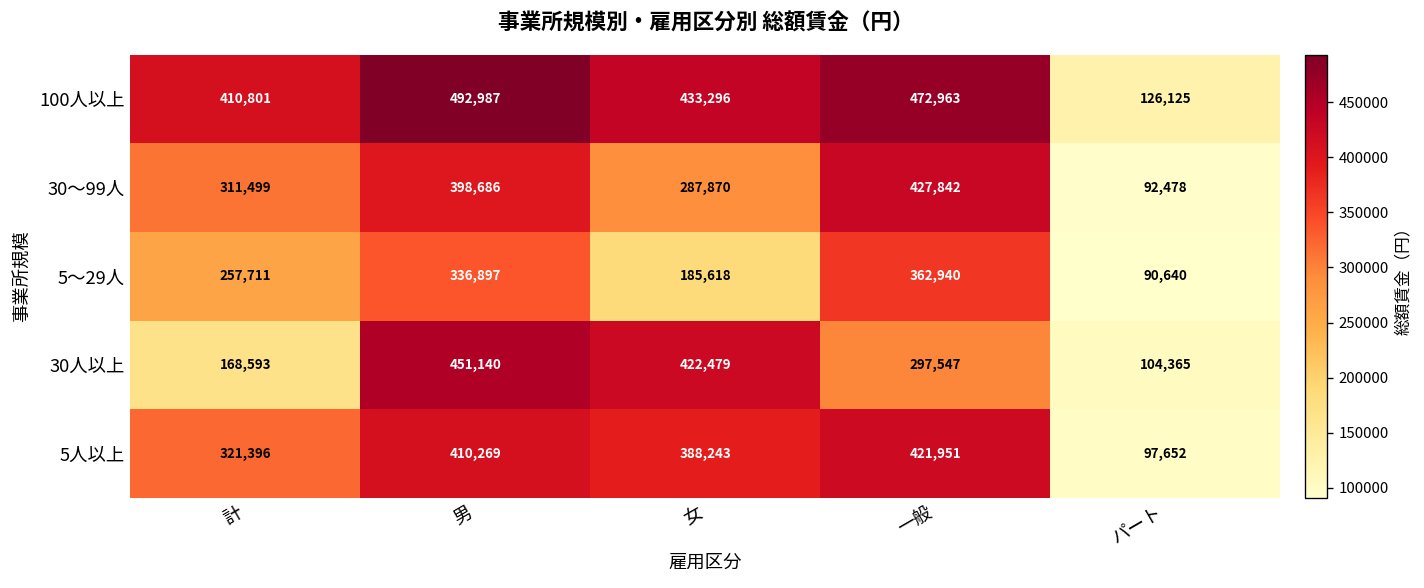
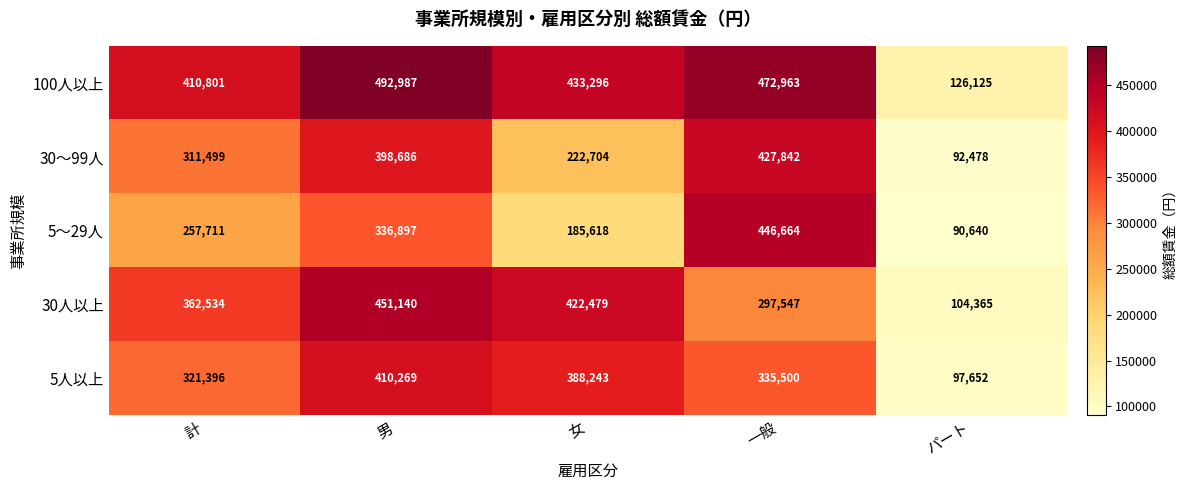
  {
    "100人以上": {
      "計": "410,801",
      "男": "492,987",
      "女": "433,296",
      "一般": "472,963",
      "パート": "126,125"
    },
    "30～99人": {
      "計": "311,499",
      "男": "398,686",
-     "女": "287,870",
+     "女": "222,704",
      "一般": "427,842",
      "パート": "92,478"
    },
    "5～29人": {
      "計": "257,711",
      "男": "336,897",
      "女": "185,618",
-     "一般": "362,940",
+     "一般": "446,664",
      "パート": "90,640"
    },
    "30人以上": {
-     "計": "168,593",
+     "計": "362,534",
      "男": "451,140",
      "女": "422,479",
      "一般": "297,547",
      "パート": "104,365"
    },
    "5人以上": {
      "計": "321,396",
      "男": "410,269",
      "女": "388,243",
-     "一般": "421,951",
+     "一般": "335,500",
      "パート": "97,652"
    }
  }
